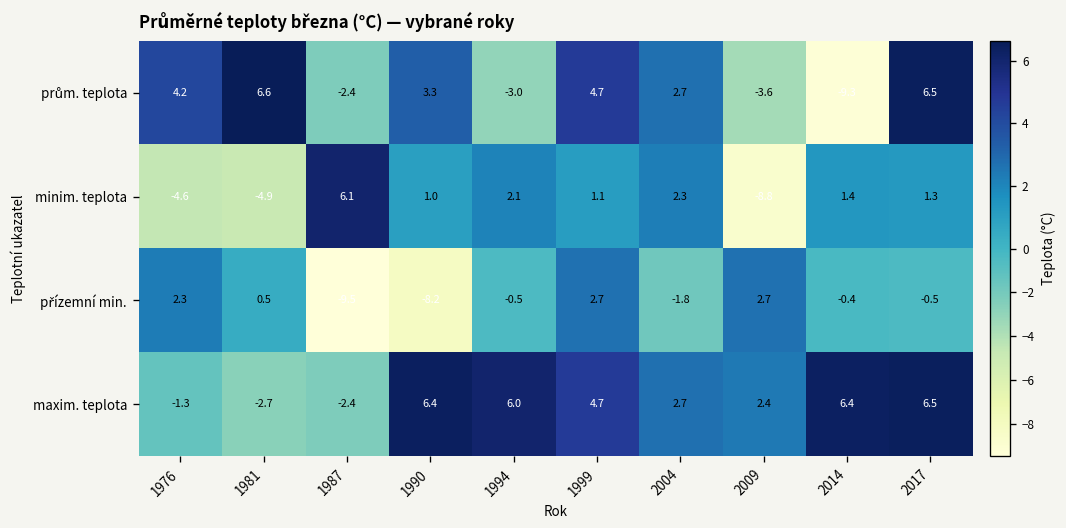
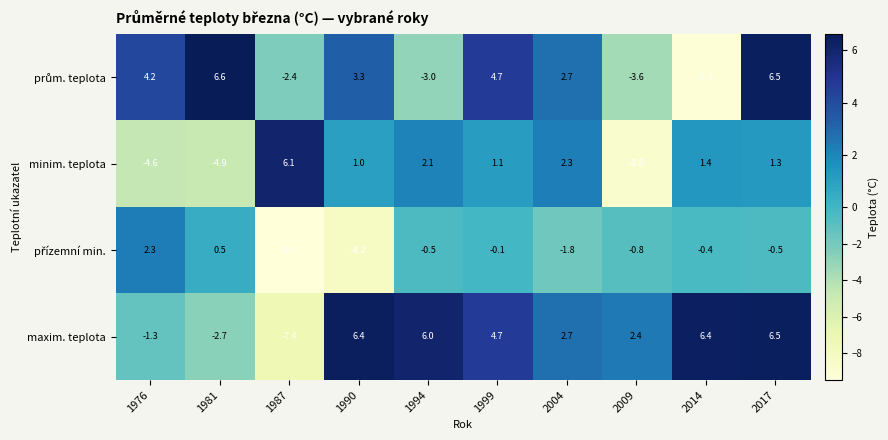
  {
    "prům. teplota": {
      "1976": 4.2,
      "1981": 6.6,
      "1987": -2.4,
      "1990": 3.3,
      "1994": -3.0,
      "1999": 4.7,
      "2004": 2.7,
      "2009": -3.6,
      "2017": 6.5
    },
    "minim. teplota": {
      "1976": -4.6,
      "1981": -4.9,
      "1987": 6.1,
      "1990": 1.0,
      "1994": 2.1,
      "1999": 1.1,
      "2004": 2.3,
      "2009": -8.8,
      "2014": 1.4,
      "2017": 1.3
    },
    "přízemní min.": {
      "1976": 2.3,
      "1981": 0.5,
      "1990": -8.2,
      "1994": -0.5,
-     "1999": 2.7,
+     "1999": -0.1,
      "2004": -1.8,
-     "2009": 2.7,
+     "2009": -0.8,
      "2014": -0.4,
      "2017": -0.5
    },
    "maxim. teplota": {
      "1976": -1.3,
      "1981": -2.7,
-     "1987": -2.4,
+     "1987": -7.4,
      "1990": 6.4,
      "1994": 6.0,
      "1999": 4.7,
      "2004": 2.7,
      "2009": 2.4,
      "2014": 6.4,
      "2017": 6.5
    }
  }
